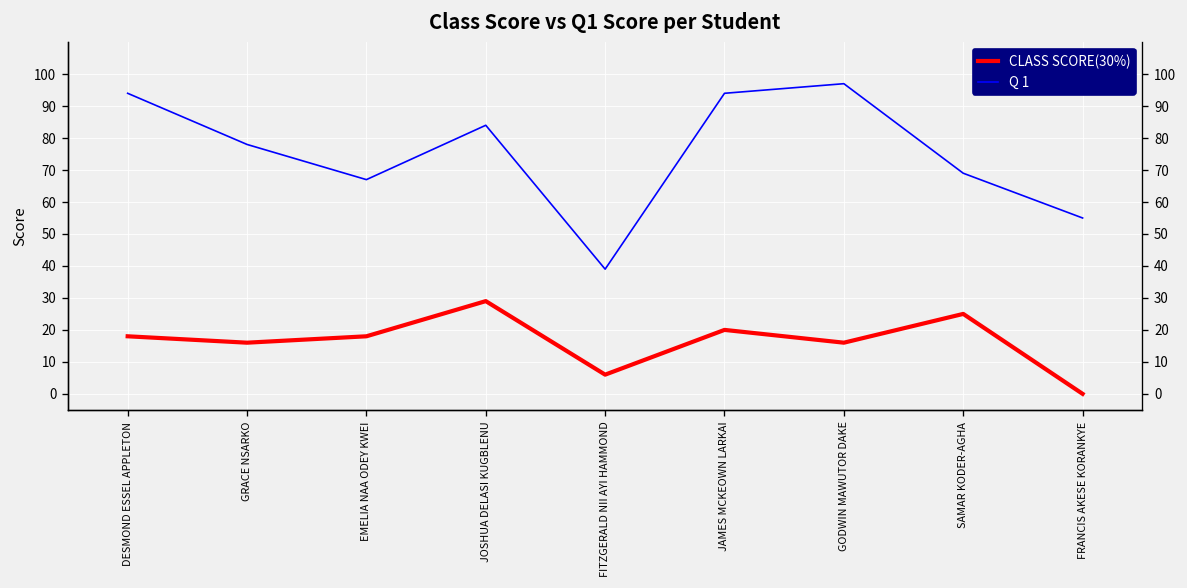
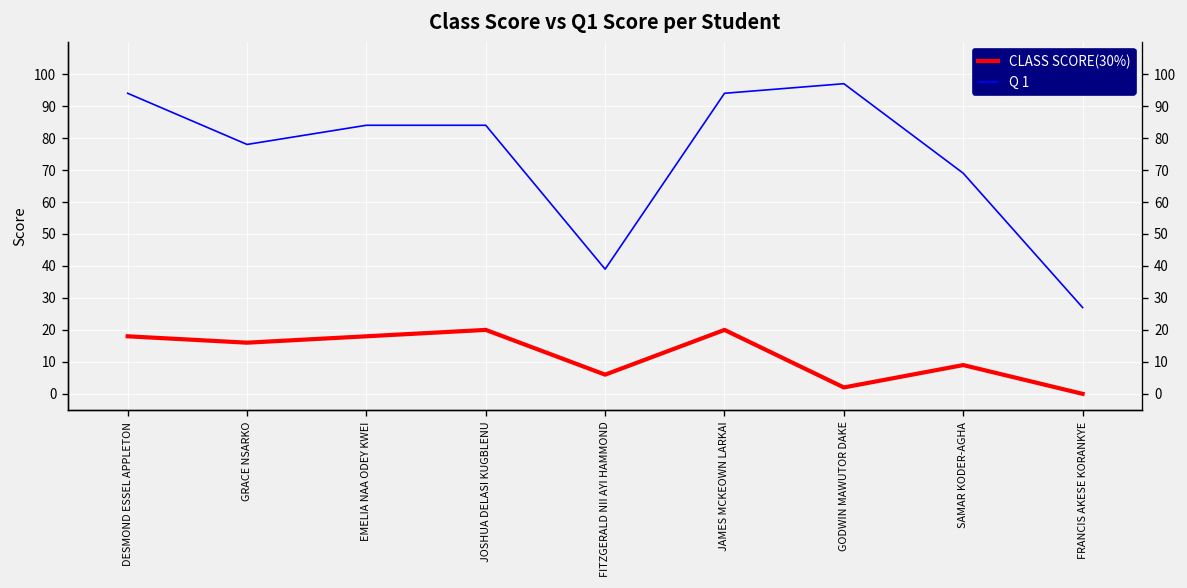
  {
    "CLASS SCORE(30%)": {
      "DESMOND ESSEL APPLETON": 18,
      "GRACE NSARKO": 16,
      "EMELIA NAA ODEY KWEI": 18,
-     "JOSHUA DELASI KUGBLENU": 29,
+     "JOSHUA DELASI KUGBLENU": 20,
      "FITZGERALD NII AYI HAMMOND": 6,
      "JAMES MCKEOWN LARKAI": 20,
-     "GODWIN MAWUTOR DAKE": 16,
-     "SAMAR KODER-AGHA": 25,
+     "GODWIN MAWUTOR DAKE": 2,
+     "SAMAR KODER-AGHA": 9,
      "FRANCIS AKESE KORANKYE": 0
    },
    "Q 1": {
      "DESMOND ESSEL APPLETON": 94,
      "GRACE NSARKO": 78,
-     "EMELIA NAA ODEY KWEI": 67,
+     "EMELIA NAA ODEY KWEI": 84,
      "JOSHUA DELASI KUGBLENU": 84,
      "FITZGERALD NII AYI HAMMOND": 39,
      "JAMES MCKEOWN LARKAI": 94,
      "GODWIN MAWUTOR DAKE": 97,
      "SAMAR KODER-AGHA": 69,
-     "FRANCIS AKESE KORANKYE": 55
+     "FRANCIS AKESE KORANKYE": 27
    }
  }
